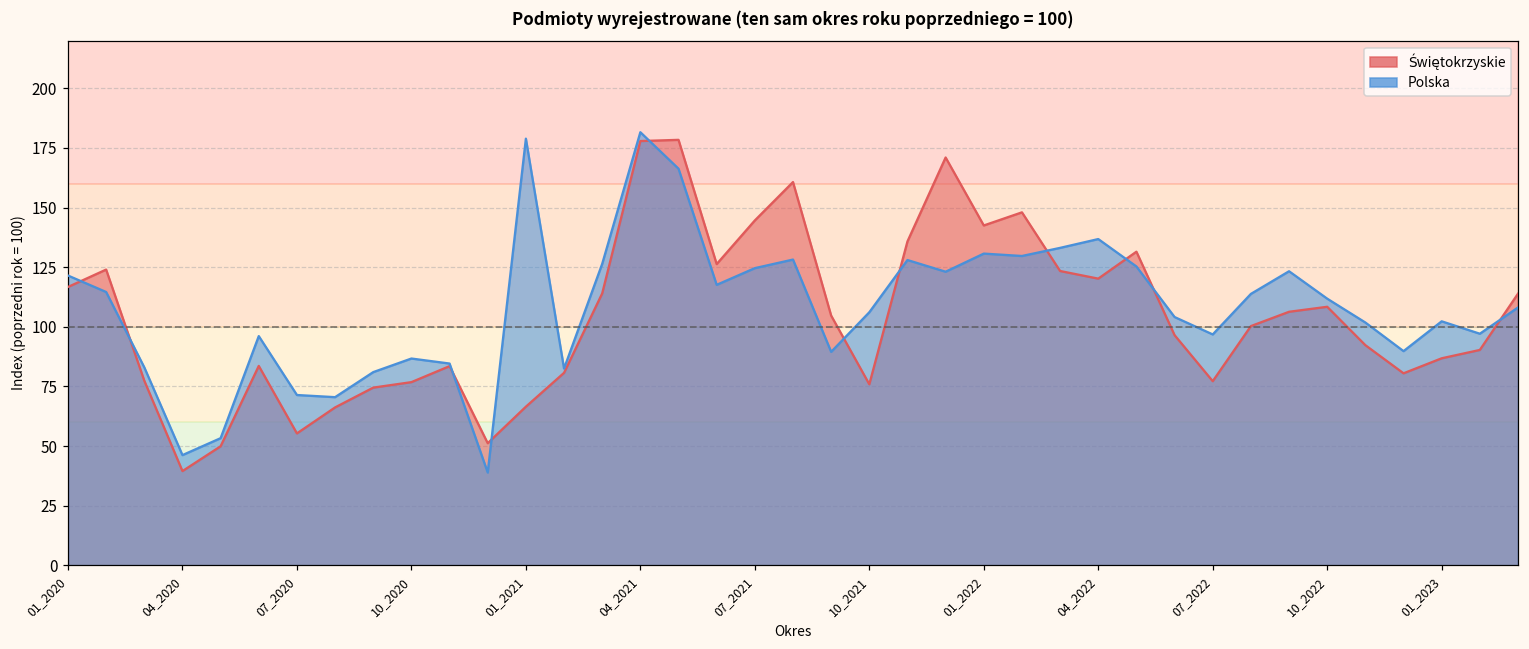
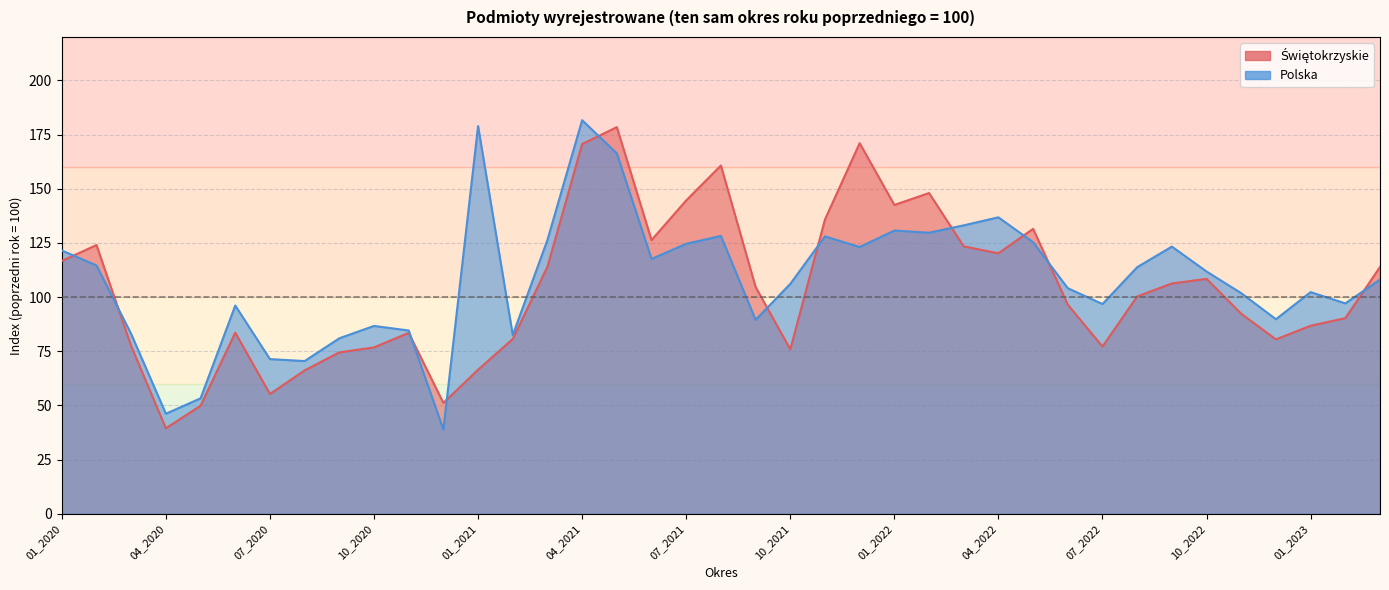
  {
    "Świętokrzyskie": {
      "01_2020": 117,
      "04_2020": 40,
      "07_2020": 55,
      "10_2020": 77,
      "01_2021": 67,
-     "04_2021": 178,
+     "04_2021": 171,
      "07_2021": 145,
      "10_2021": 76,
      "01_2022": 143,
      "04_2022": 120,
      "07_2022": 77,
      "10_2022": 108,
      "01_2023": 87
    },
    "Polska": {
      "01_2020": 122,
      "04_2020": 46,
      "07_2020": 71,
      "10_2020": 87,
      "01_2021": 179,
      "04_2021": 182,
      "07_2021": 125,
      "10_2021": 106,
      "01_2022": 131,
      "04_2022": 137,
      "07_2022": 97,
      "10_2022": 112,
      "01_2023": 102
    }
  }
